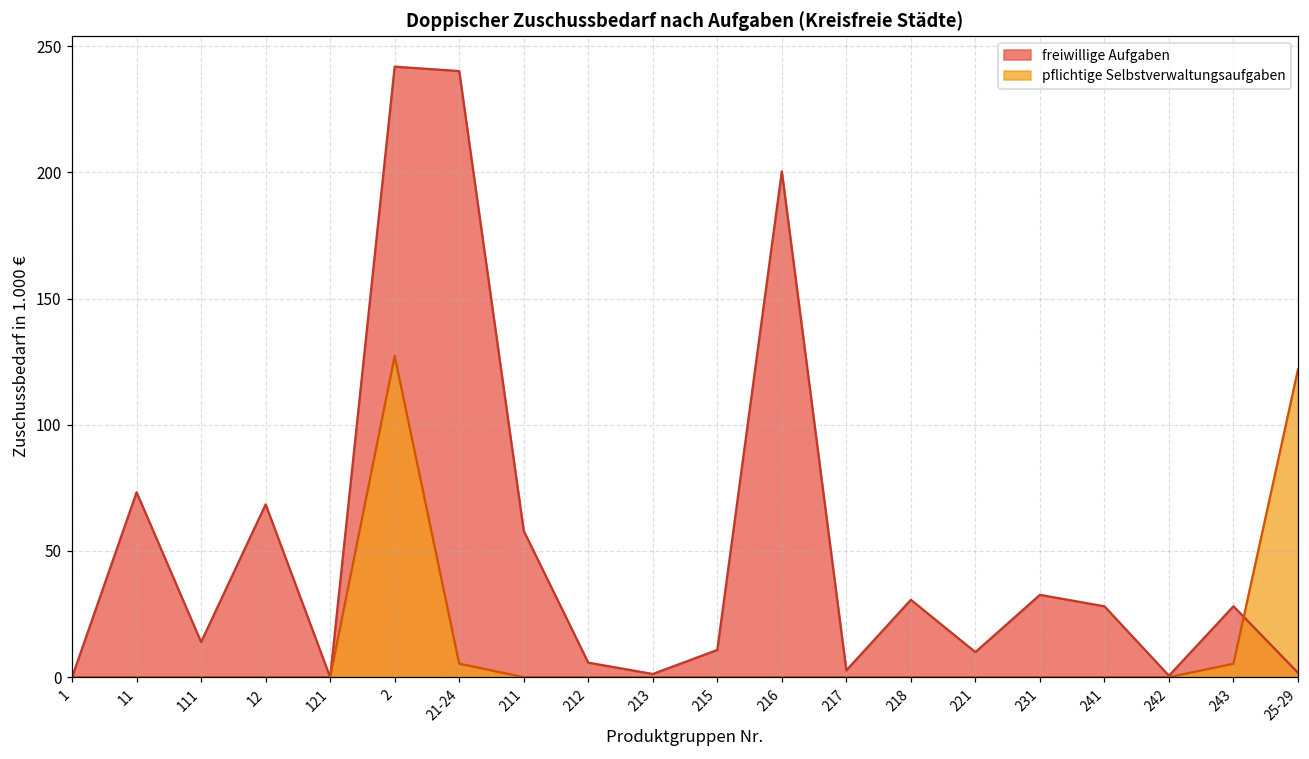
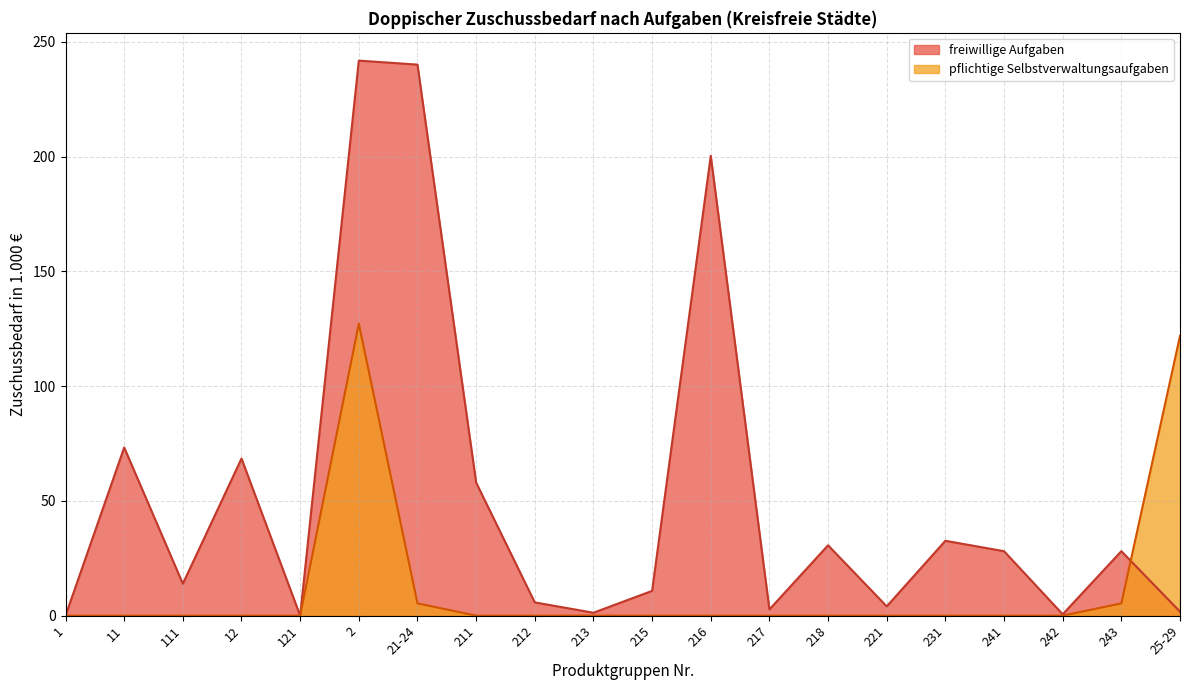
  {
    "freiwillige Aufgaben": {
      "11": 73,
      "111": 14,
      "12": 68,
      "2": 242,
      "21-24": 240,
      "211": 58,
      "212": 6,
      "213": 1,
      "215": 11,
      "216": 200,
      "217": 3,
      "218": 31,
-     "221": 10,
+     "221": 4,
      "231": 33,
      "241": 28,
      "243": 28,
      "25-29": 2
    },
    "pflichtige Selbstverwaltungsaufgaben": {
      "11": 0,
      "111": 0,
      "12": 0,
      "2": 127,
      "21-24": 5,
      "211": 0,
      "212": 0,
      "213": 0,
      "215": 0,
      "216": 0,
      "217": 0,
      "218": 0,
      "221": 0,
      "231": 0,
      "241": 0,
      "243": 5,
      "25-29": 122
    }
  }
